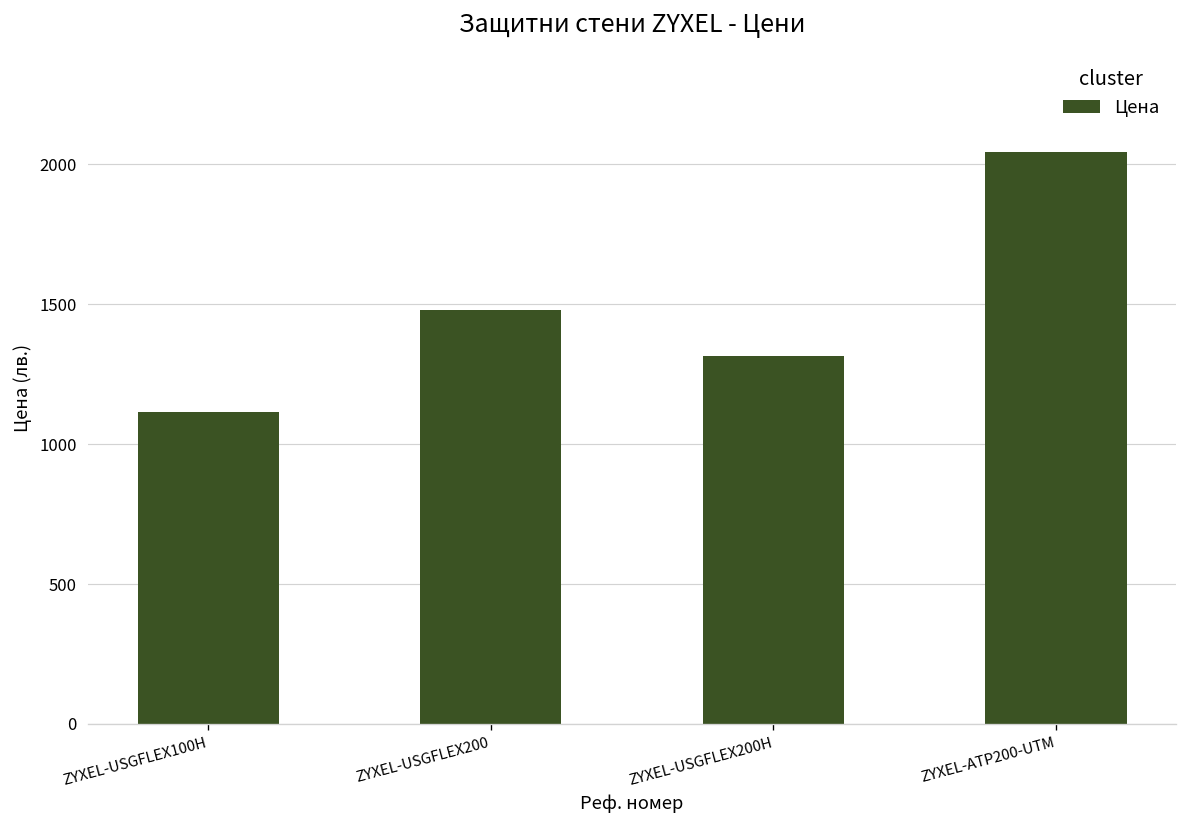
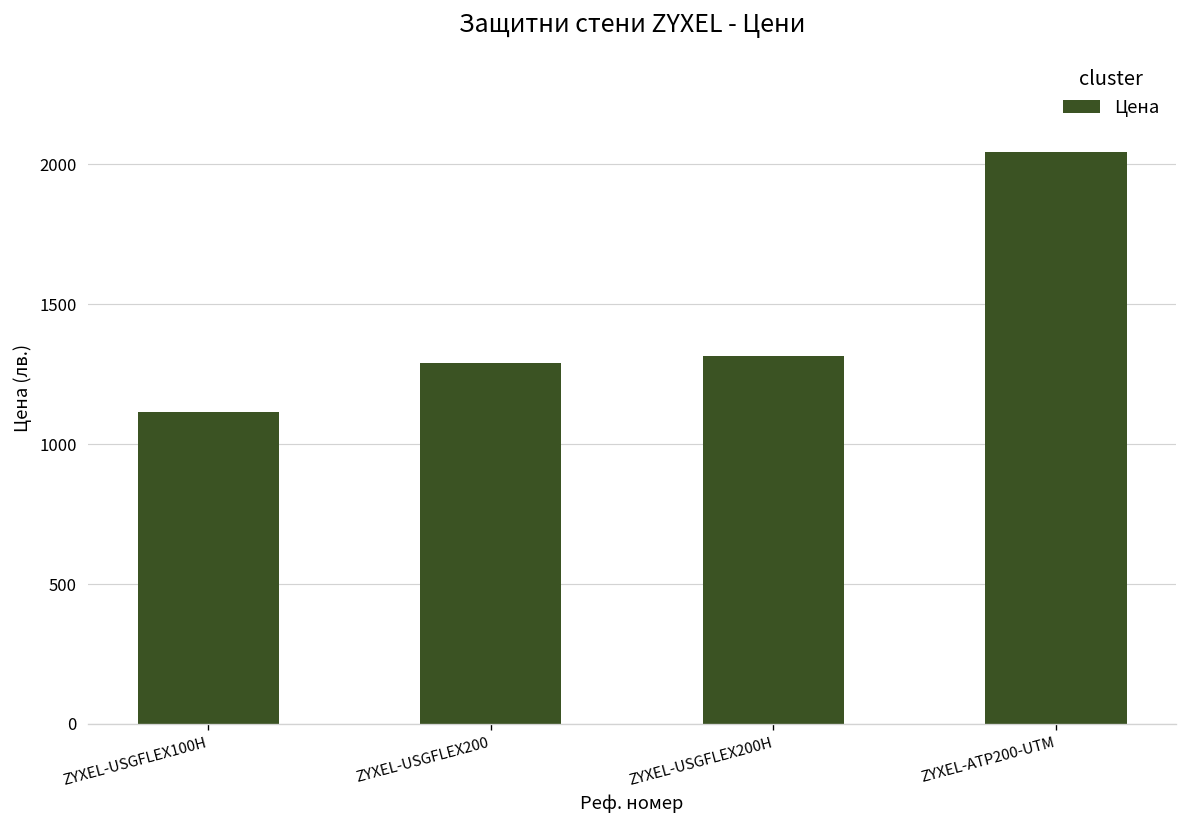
  {
    "ZYXEL-USGFLEX100H": 1120,
-   "ZYXEL-USGFLEX200": 1480,
+   "ZYXEL-USGFLEX200": 1290,
    "ZYXEL-USGFLEX200H": 1310,
    "ZYXEL-ATP200-UTM": 2040
  }
